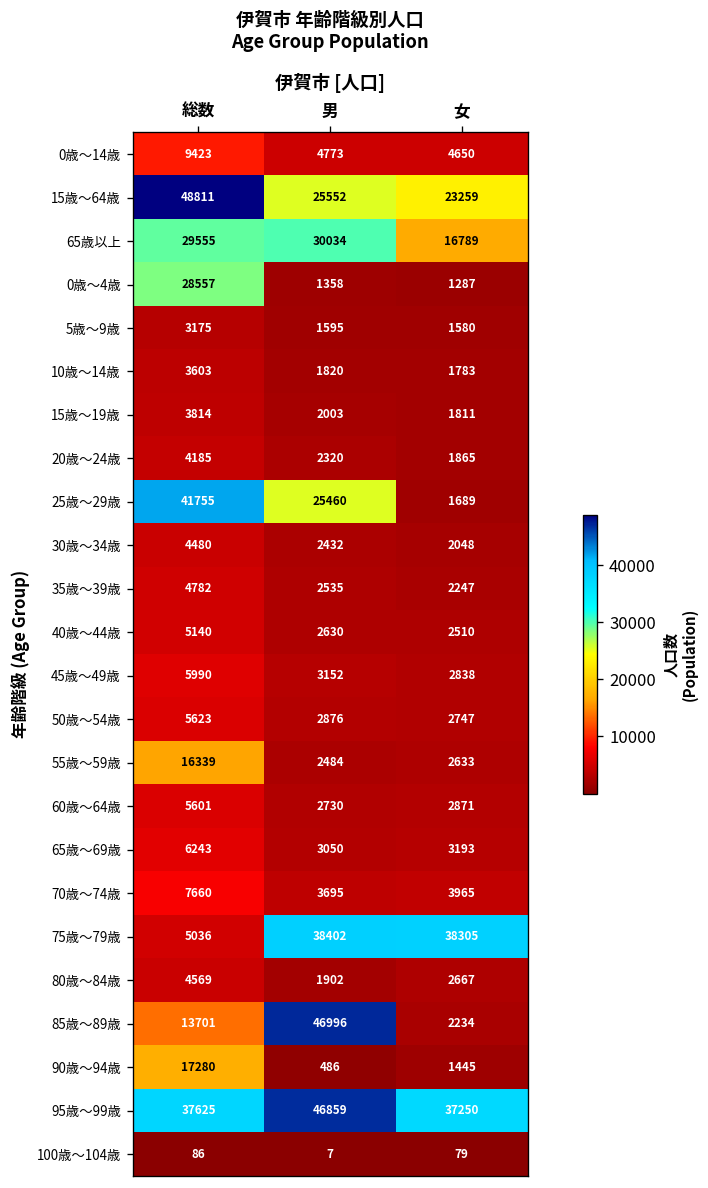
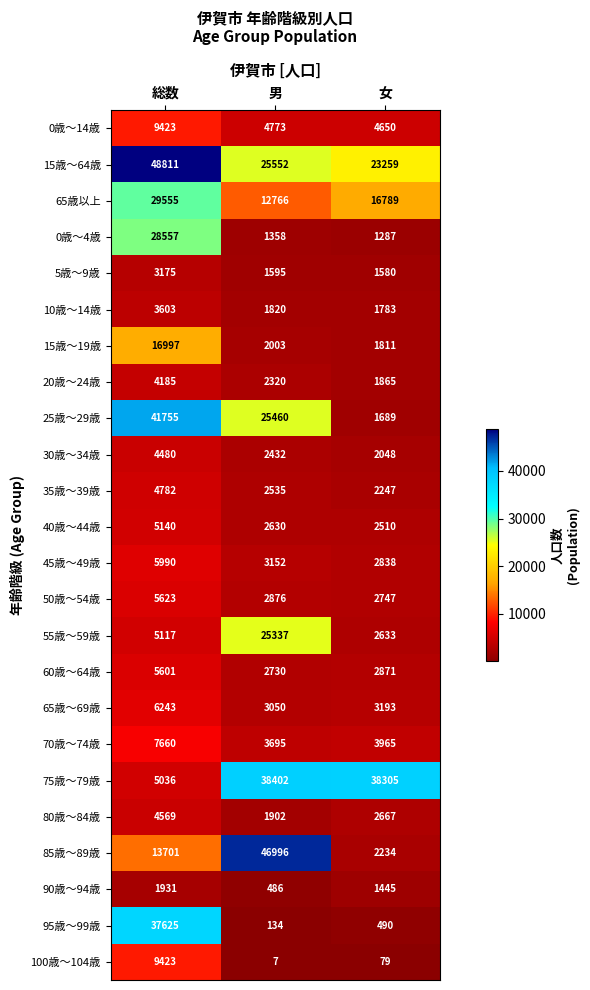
  {
    "0歳～14歳": {
      "総数": 9423,
      "男": 4773,
      "女": 4650
    },
    "15歳～64歳": {
      "総数": 48811,
      "男": 25552,
      "女": 23259
    },
    "65歳以上": {
      "総数": 29555,
-     "男": 30034,
+     "男": 12766,
      "女": 16789
    },
    "0歳～4歳": {
      "総数": 28557,
      "男": 1358,
      "女": 1287
    },
    "5歳～9歳": {
      "総数": 3175,
      "男": 1595,
      "女": 1580
    },
    "10歳～14歳": {
      "総数": 3603,
      "男": 1820,
      "女": 1783
    },
    "15歳～19歳": {
-     "総数": 3814,
+     "総数": 16997,
      "男": 2003,
      "女": 1811
    },
    "20歳～24歳": {
      "総数": 4185,
      "男": 2320,
      "女": 1865
    },
    "25歳～29歳": {
      "総数": 41755,
      "男": 25460,
      "女": 1689
    },
    "30歳～34歳": {
      "総数": 4480,
      "男": 2432,
      "女": 2048
    },
    "35歳～39歳": {
      "総数": 4782,
      "男": 2535,
      "女": 2247
    },
    "40歳～44歳": {
      "総数": 5140,
      "男": 2630,
      "女": 2510
    },
    "45歳～49歳": {
      "総数": 5990,
      "男": 3152,
      "女": 2838
    },
    "50歳～54歳": {
      "総数": 5623,
      "男": 2876,
      "女": 2747
    },
    "55歳～59歳": {
-     "総数": 16339,
-     "男": 2484,
+     "総数": 5117,
+     "男": 25337,
      "女": 2633
    },
    "60歳～64歳": {
      "総数": 5601,
      "男": 2730,
      "女": 2871
    },
    "65歳～69歳": {
      "総数": 6243,
      "男": 3050,
      "女": 3193
    },
    "70歳～74歳": {
      "総数": 7660,
      "男": 3695,
      "女": 3965
    },
    "75歳～79歳": {
      "総数": 5036,
      "男": 38402,
      "女": 38305
    },
    "80歳～84歳": {
      "総数": 4569,
      "男": 1902,
      "女": 2667
    },
    "85歳～89歳": {
      "総数": 13701,
      "男": 46996,
      "女": 2234
    },
    "90歳～94歳": {
-     "総数": 17280,
+     "総数": 1931,
      "男": 486,
      "女": 1445
    },
    "95歳～99歳": {
      "総数": 37625,
-     "男": 46859,
-     "女": 37250
+     "男": 134,
+     "女": 490
    },
    "100歳～104歳": {
-     "総数": 86,
+     "総数": 9423,
      "男": 7,
      "女": 79
    }
  }
